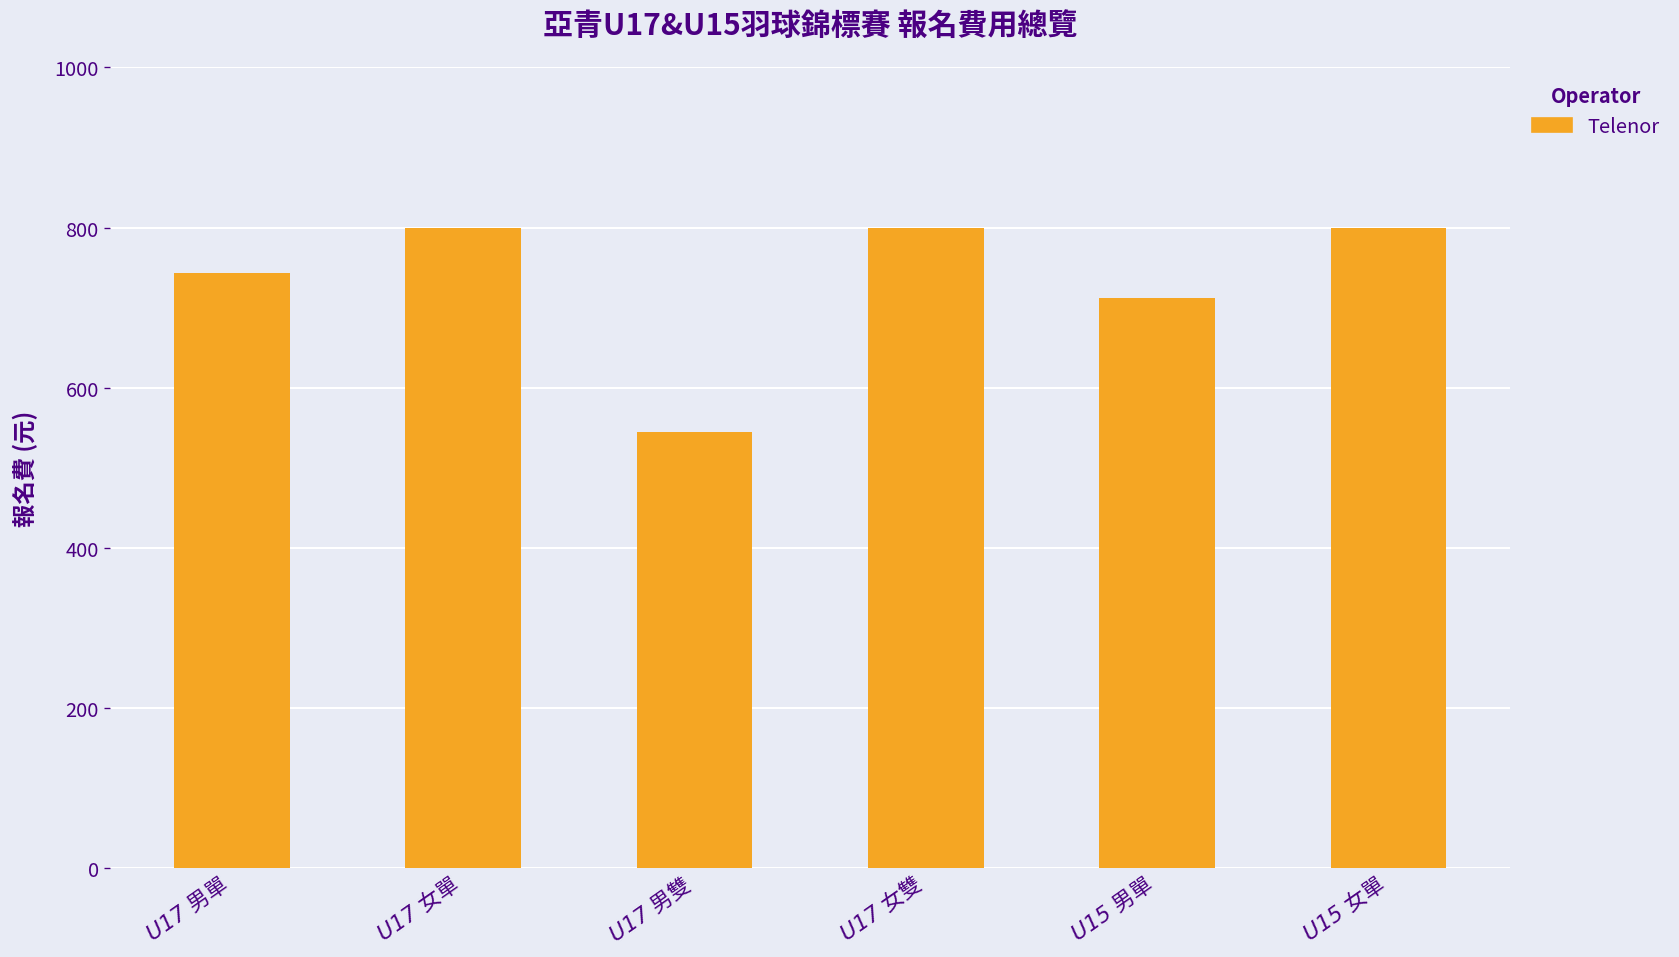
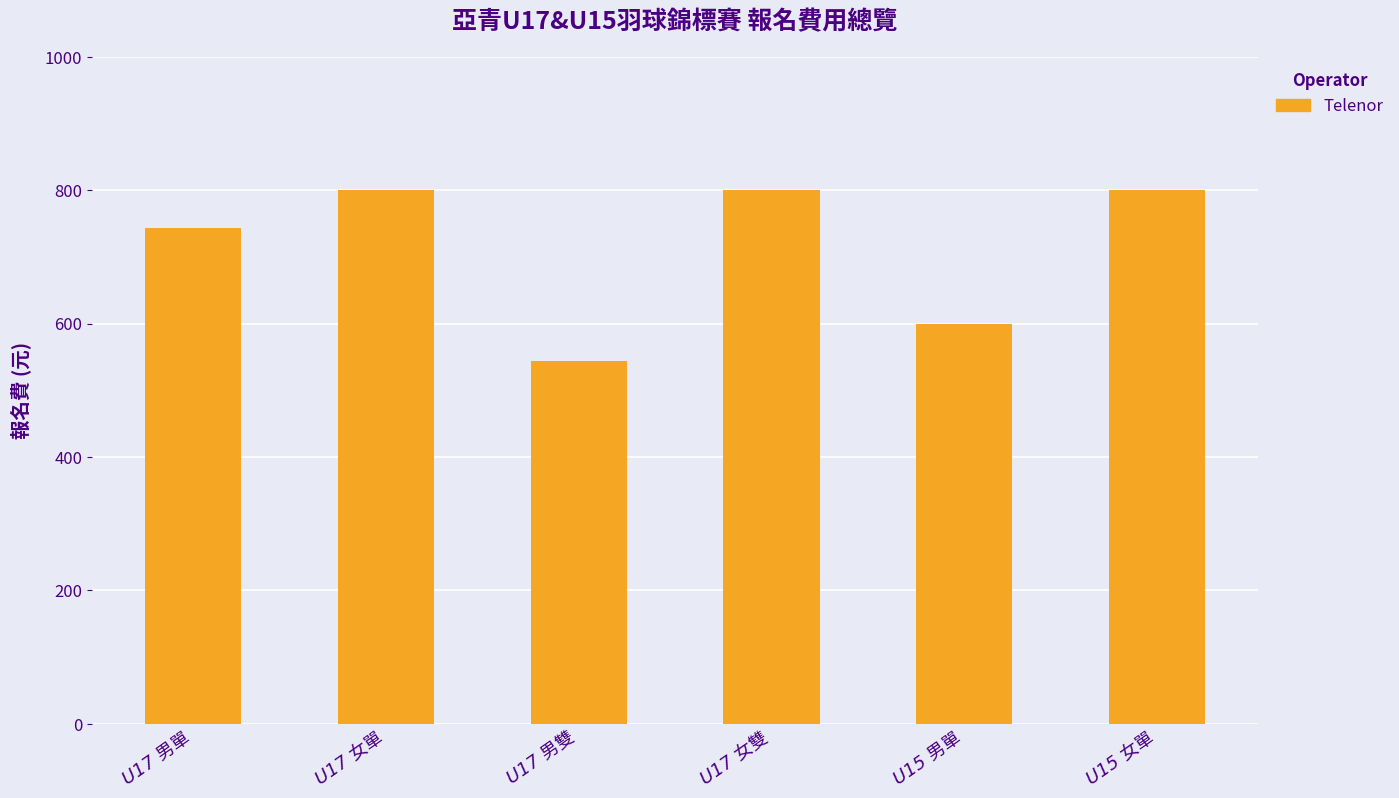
  {
    "U17 男單": 740,
    "U17 女單": 800,
    "U17 男雙": 540,
    "U17 女雙": 800,
-   "U15 男單": 710,
+   "U15 男單": 600,
    "U15 女單": 800
  }
